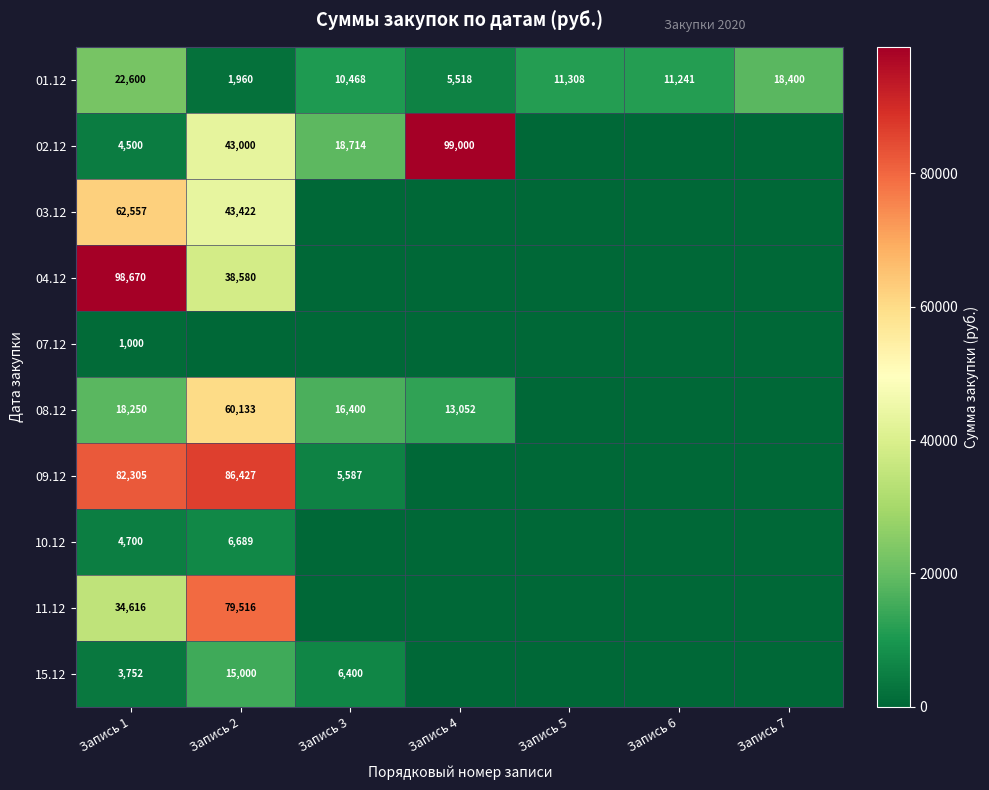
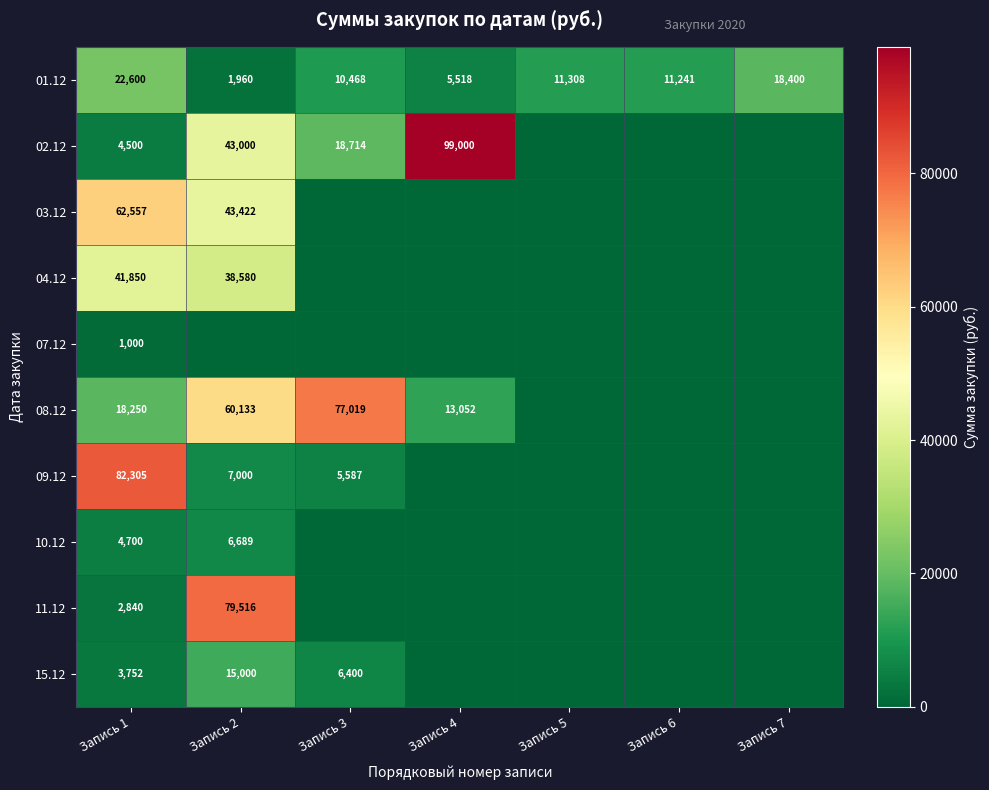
  {
    "01.12": {
      "Запись 1": "22,600",
      "Запись 2": "1,960",
      "Запись 3": "10,468",
      "Запись 4": "5,518",
      "Запись 5": "11,308",
      "Запись 6": "11,241",
      "Запись 7": "18,400"
    },
    "02.12": {
      "Запись 1": "4,500",
      "Запись 2": "43,000",
      "Запись 3": "18,714",
      "Запись 4": "99,000"
    },
    "03.12": {
      "Запись 1": "62,557",
      "Запись 2": "43,422"
    },
    "04.12": {
-     "Запись 1": "98,670",
+     "Запись 1": "41,850",
      "Запись 2": "38,580"
    },
    "07.12": {
      "Запись 1": "1,000"
    },
    "08.12": {
      "Запись 1": "18,250",
      "Запись 2": "60,133",
-     "Запись 3": "16,400",
+     "Запись 3": "77,019",
      "Запись 4": "13,052"
    },
    "09.12": {
      "Запись 1": "82,305",
-     "Запись 2": "86,427",
+     "Запись 2": "7,000",
      "Запись 3": "5,587"
    },
    "10.12": {
      "Запись 1": "4,700",
      "Запись 2": "6,689"
    },
    "11.12": {
-     "Запись 1": "34,616",
+     "Запись 1": "2,840",
      "Запись 2": "79,516"
    },
    "15.12": {
      "Запись 1": "3,752",
      "Запись 2": "15,000",
      "Запись 3": "6,400"
    }
  }
